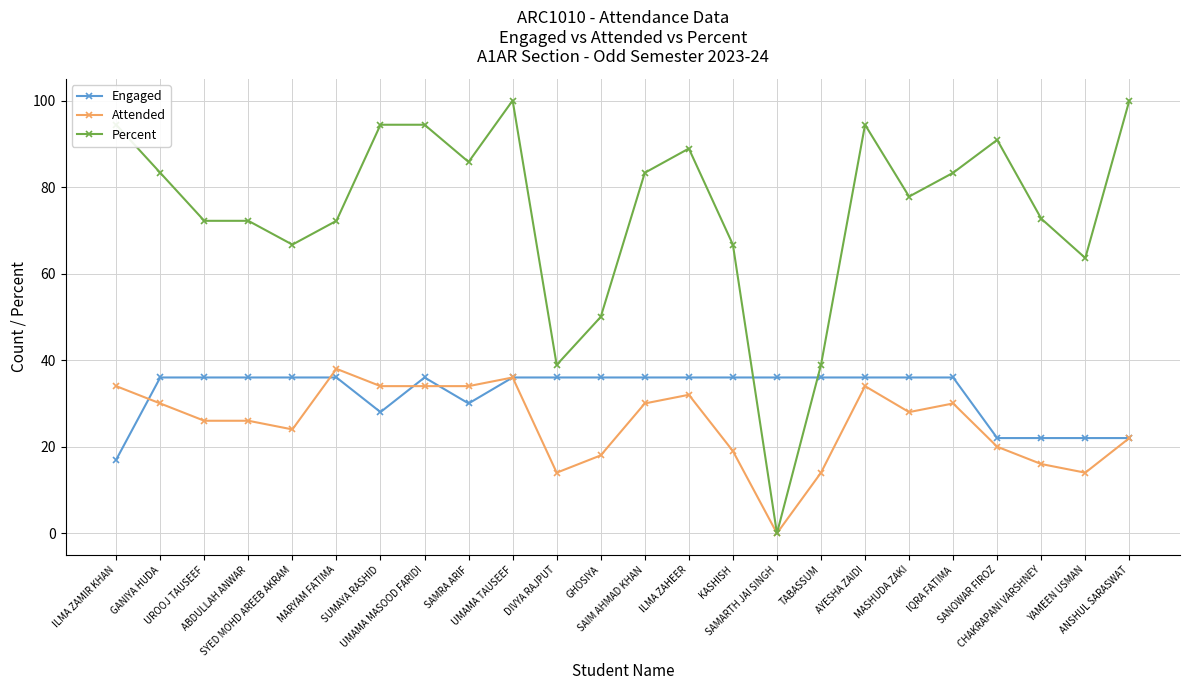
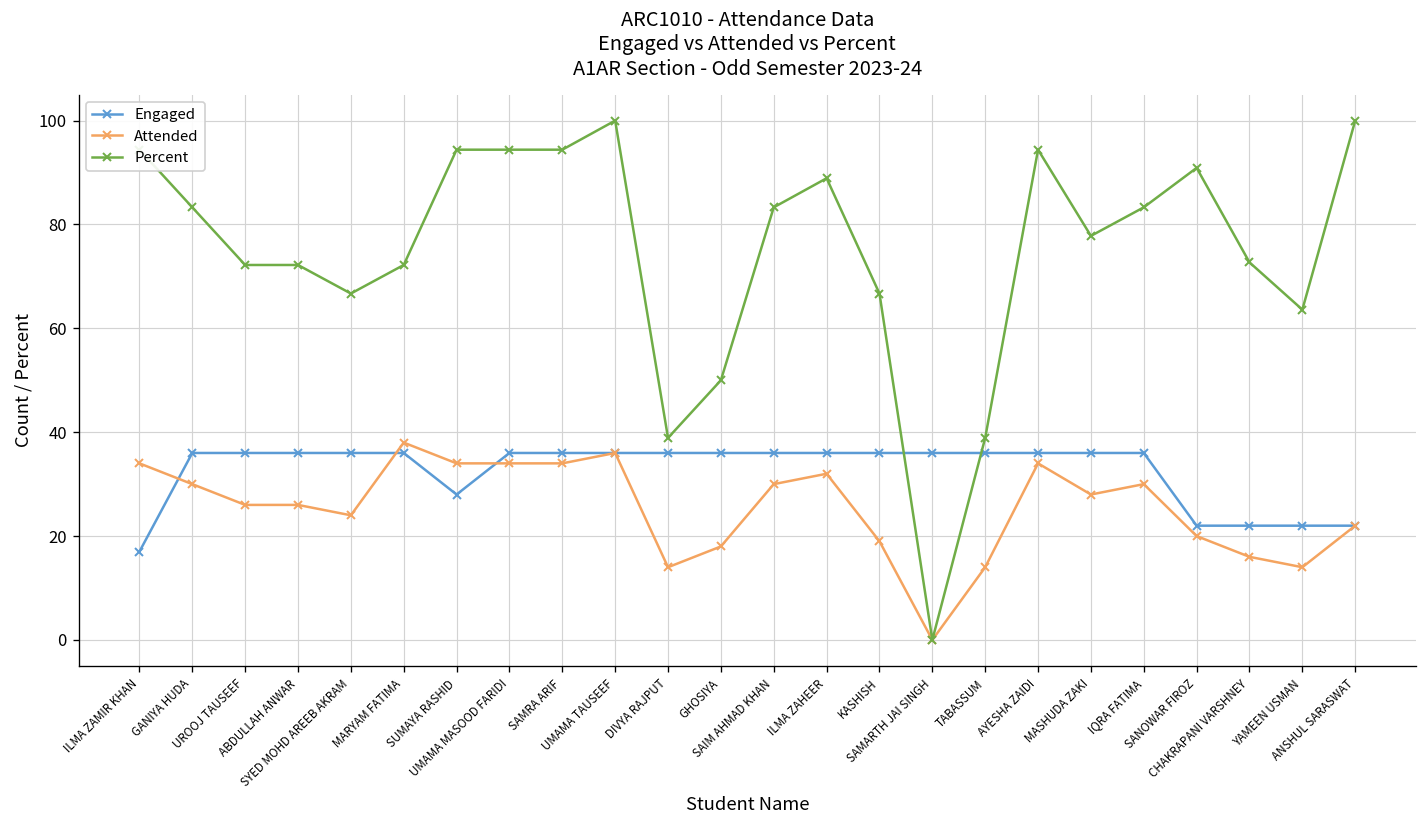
  {
    "Engaged": {
      "ILMA ZAMIR KHAN": 17,
      "GANIYA HUDA": 36,
      "UROOJ TAUSEEF": 36,
      "ABDULLAH ANWAR": 36,
      "SYED MOHD AREEB AKRAM": 36,
      "MARYAM FATIMA": 36,
      "SUMAYA RASHID": 28,
      "UMAMA MASOOD FARIDI": 36,
-     "SAMRA ARIF": 30,
+     "SAMRA ARIF": 36,
      "DIVYA RAJPUT": 36,
      "GHOSIYA": 36,
      "SAIM AHMAD KHAN": 36,
      "ILMA ZAHEER": 36,
      "KASHISH": 36,
      "SAMARTH JAI SINGH": 36,
      "TABASSUM": 36,
      "AYESHA ZAIDI": 36,
      "MASHUDA ZAKI": 36,
      "IQRA FATIMA": 36,
      "SANOWAR FIROZ": 22,
      "CHAKRAPANI VARSHNEY": 22,
      "YAMEEN USMAN": 22
    },
    "Attended": {
      "ILMA ZAMIR KHAN": 34,
      "GANIYA HUDA": 30,
      "UROOJ TAUSEEF": 26,
      "ABDULLAH ANWAR": 26,
      "SYED MOHD AREEB AKRAM": 24,
      "MARYAM FATIMA": 38,
      "SUMAYA RASHID": 34,
      "UMAMA MASOOD FARIDI": 34,
      "SAMRA ARIF": 34,
      "DIVYA RAJPUT": 14,
      "GHOSIYA": 18,
      "SAIM AHMAD KHAN": 30,
      "ILMA ZAHEER": 32,
      "KASHISH": 19,
      "TABASSUM": 14,
      "AYESHA ZAIDI": 34,
      "MASHUDA ZAKI": 28,
      "IQRA FATIMA": 30,
      "SANOWAR FIROZ": 20,
      "CHAKRAPANI VARSHNEY": 16,
      "YAMEEN USMAN": 14
    },
    "Percent": {
      "GANIYA HUDA": 83,
      "UROOJ TAUSEEF": 72,
      "ABDULLAH ANWAR": 72,
      "SYED MOHD AREEB AKRAM": 67,
      "MARYAM FATIMA": 72,
      "SUMAYA RASHID": 94,
      "UMAMA MASOOD FARIDI": 94,
-     "SAMRA ARIF": 86,
+     "SAMRA ARIF": 94,
      "UMAMA TAUSEEF": 100,
      "DIVYA RAJPUT": 39,
      "GHOSIYA": 50,
      "SAIM AHMAD KHAN": 83,
      "ILMA ZAHEER": 89,
      "KASHISH": 67,
      "TABASSUM": 39,
      "AYESHA ZAIDI": 94,
      "MASHUDA ZAKI": 78,
      "IQRA FATIMA": 83,
      "SANOWAR FIROZ": 91,
      "CHAKRAPANI VARSHNEY": 73,
      "YAMEEN USMAN": 64,
      "ANSHUL SARASWAT": 100
    }
  }
